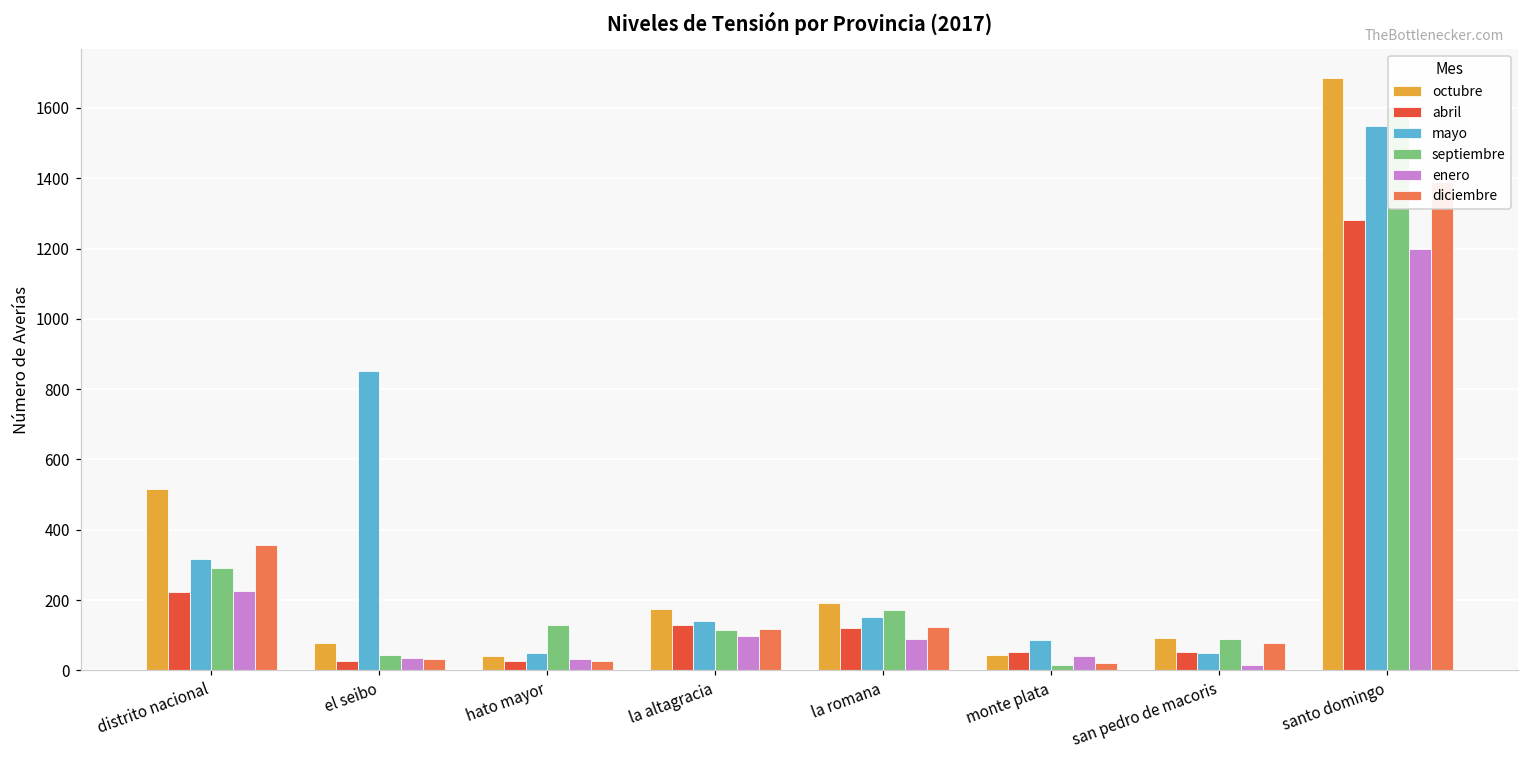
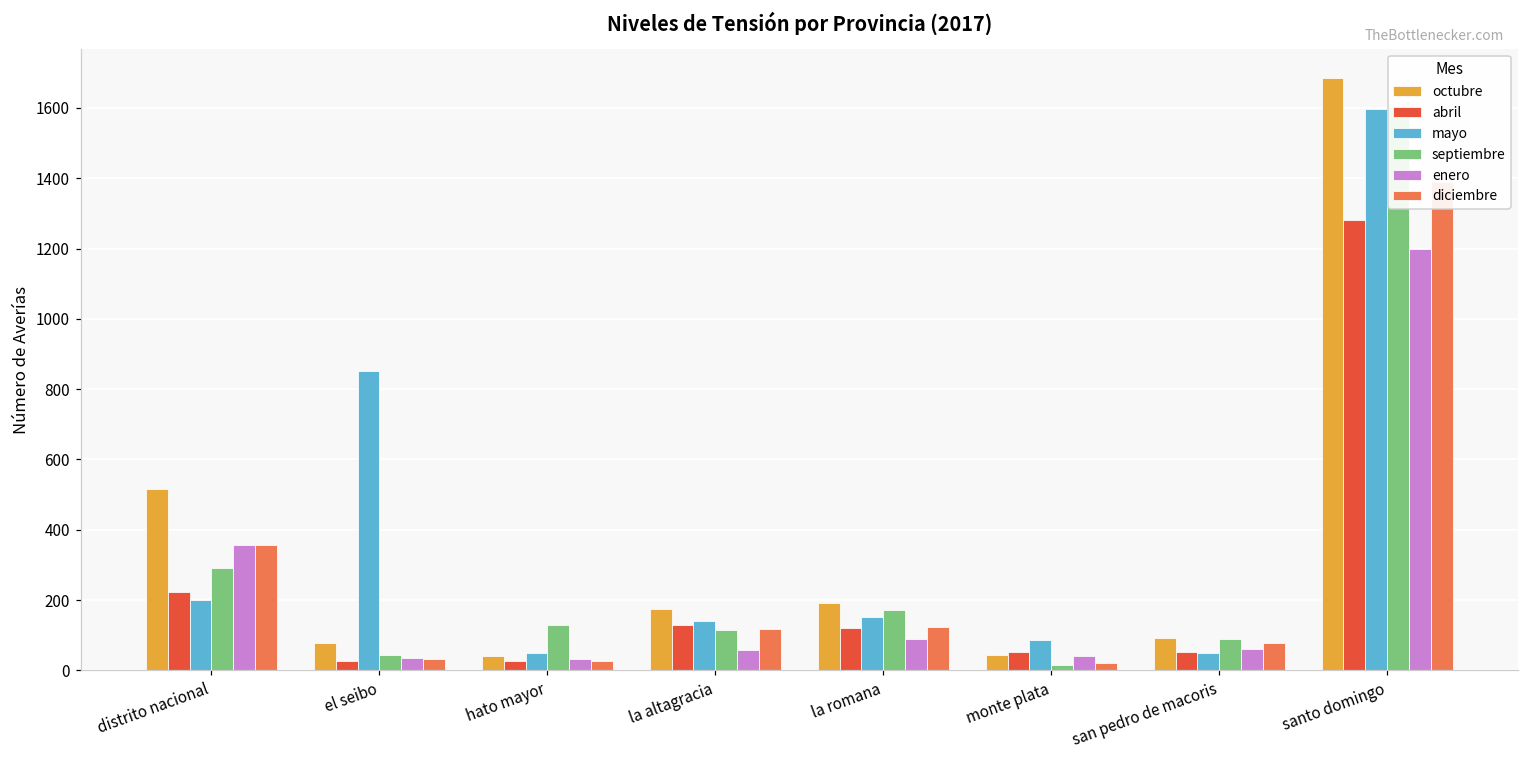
  {
    "mayo": {
-     "distrito nacional": 320,
+     "distrito nacional": 200,
      "el seibo": 850,
      "hato mayor": 50,
      "la altagracia": 140,
      "la romana": 150,
      "monte plata": 90,
      "san pedro de macoris": 50,
-     "santo domingo": 1550
+     "santo domingo": 1600
    },
    "septiembre": {
      "distrito nacional": 290,
      "el seibo": 40,
      "hato mayor": 130,
      "la altagracia": 110,
      "la romana": 170,
      "monte plata": 10,
      "san pedro de macoris": 90
    },
    "enero": {
-     "distrito nacional": 230,
+     "distrito nacional": 360,
      "el seibo": 40,
      "hato mayor": 30,
-     "la altagracia": 100,
+     "la altagracia": 60,
      "la romana": 90,
      "monte plata": 40,
-     "san pedro de macoris": 20,
+     "san pedro de macoris": 60,
      "santo domingo": 1200
    }
  }
